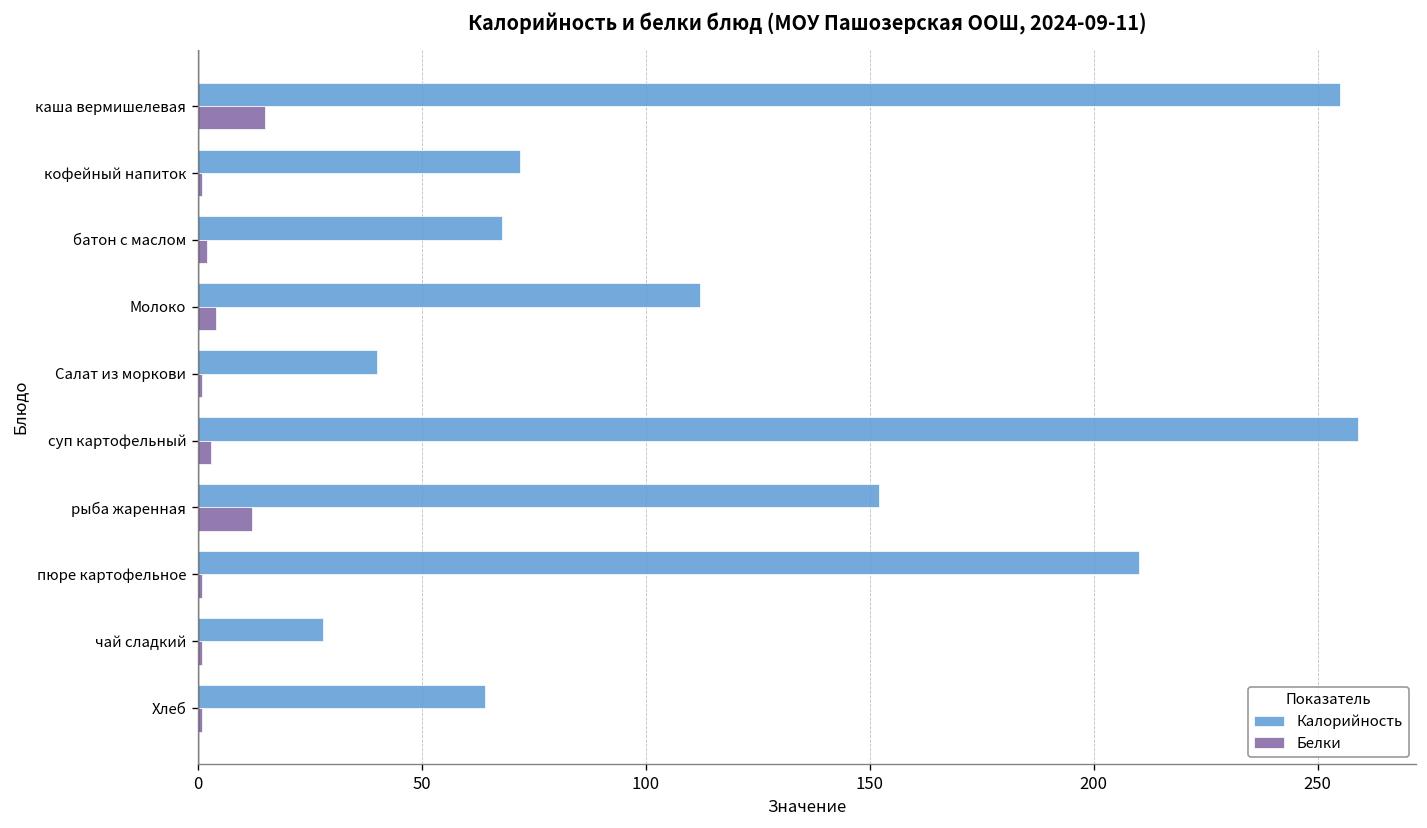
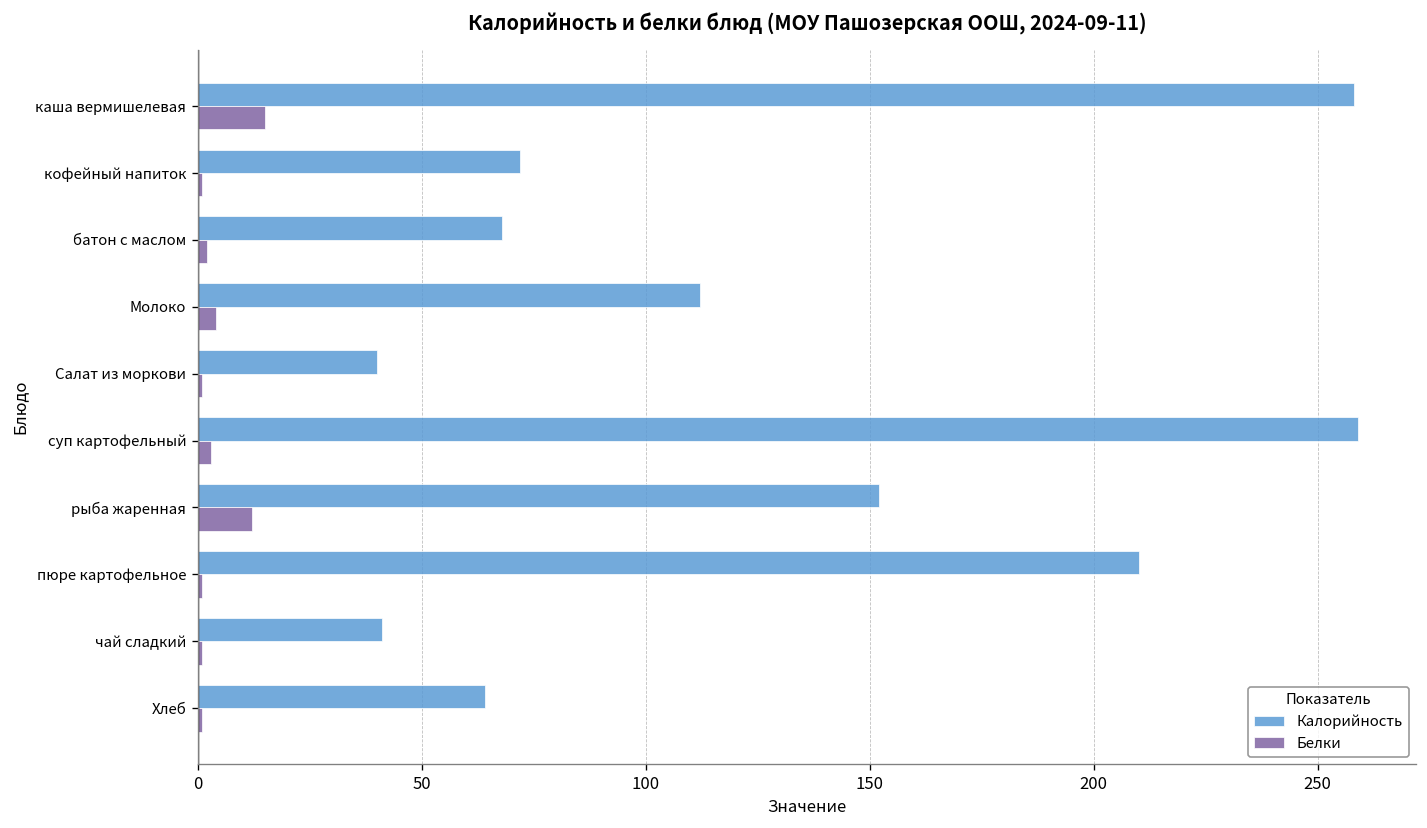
  {
    "Калорийность": {
-     "каша вермишелевая": 255,
+     "каша вермишелевая": 258,
      "кофейный напиток": 72,
      "батон с маслом": 68,
      "Молоко": 112,
      "Салат из моркови": 40,
      "суп картофельный": 259,
      "рыба жаренная": 152,
      "пюре картофельное": 210,
-     "чай сладкий": 28,
+     "чай сладкий": 41,
      "Хлеб": 64
    },
    "Белки": {
      "каша вермишелевая": 15,
      "кофейный напиток": 1,
      "батон с маслом": 2,
      "Молоко": 4,
      "Салат из моркови": 1,
      "суп картофельный": 3,
      "рыба жаренная": 12,
      "пюре картофельное": 1,
      "чай сладкий": 1,
      "Хлеб": 1
    }
  }
